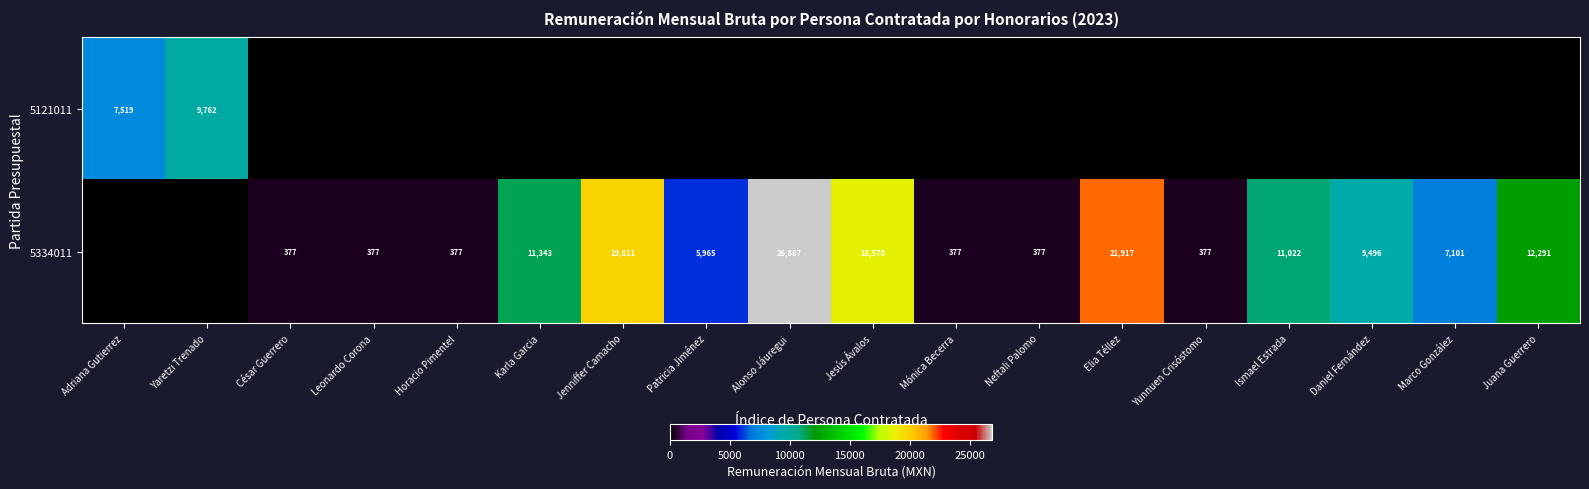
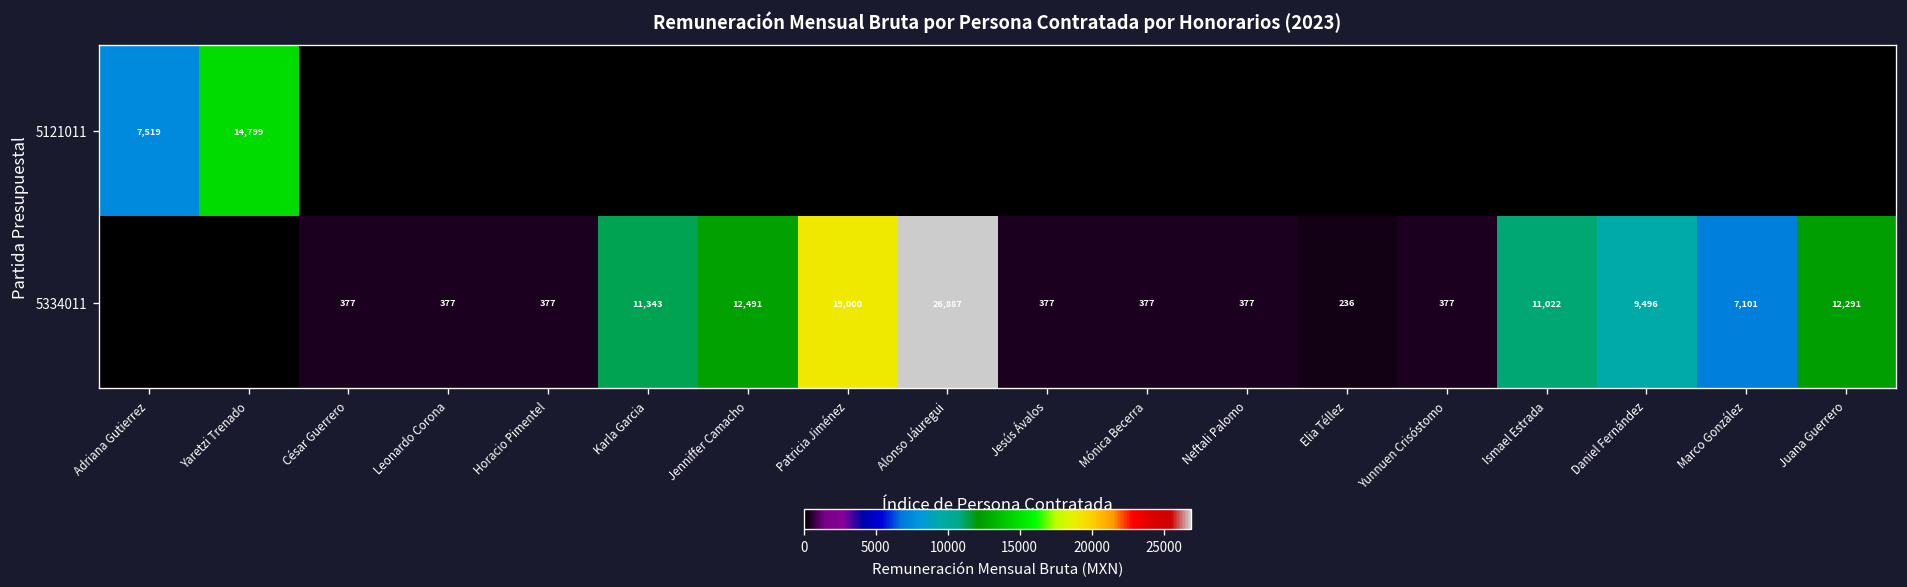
  {
    "5121011": {
      "Adriana Gutierrez": "7,519",
-     "Yaretzi Trenado": "9,762"
+     "Yaretzi Trenado": "14,799"
    },
    "5334011": {
      "César Guerrero": "377",
      "Leonardo Corona": "377",
      "Horacio Pimentel": "377",
      "Karla Garcia": "11,343",
-     "Jenniffer Camacho": "19,811",
-     "Patricia Jiménez": "5,965",
+     "Jenniffer Camacho": "12,491",
+     "Patricia Jiménez": "19,000",
      "Alonso Jáuregui": "26,887",
-     "Jesús Ávalos": "18,570",
+     "Jesús Ávalos": "377",
      "Mónica Becerra": "377",
      "Neftali Palomo": "377",
-     "Elia Téllez": "21,917",
+     "Elia Téllez": "236",
      "Yunnuen Crisóstomo": "377",
      "Ismael Estrada": "11,022",
      "Daniel Fernández": "9,496",
      "Marco González": "7,101",
      "Juana Guerrero": "12,291"
    }
  }
